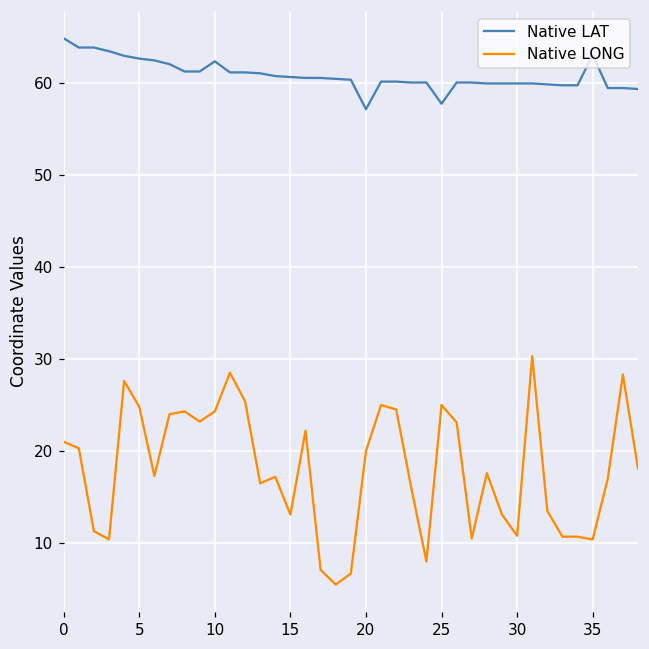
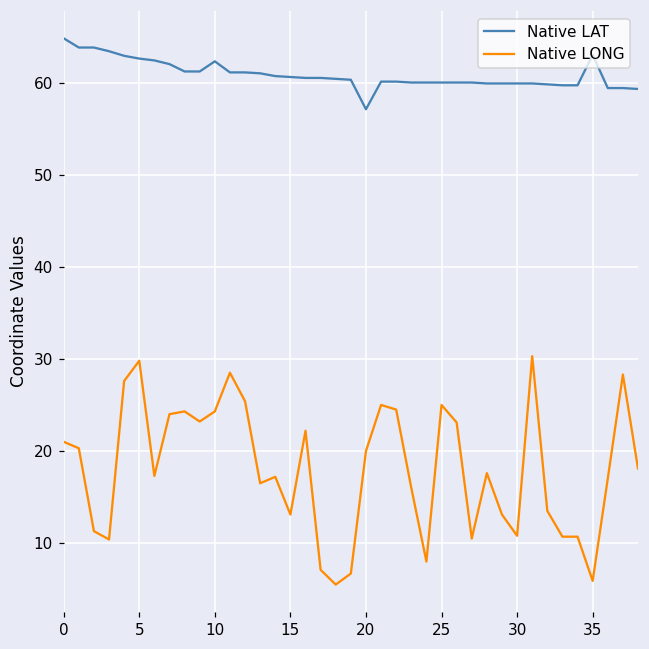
  {
    "Native LAT": {
      "0": 65,
      "5": 63,
      "10": 62,
      "15": 61,
      "20": 57,
-     "25": 58,
+     "25": 60,
      "30": 60
    },
    "Native LONG": {
      "0": 21,
-     "5": 25,
+     "5": 30,
      "10": 24,
      "15": 13,
      "20": 20,
      "25": 25,
      "30": 11,
-     "35": 10
+     "35": 6
    }
  }
